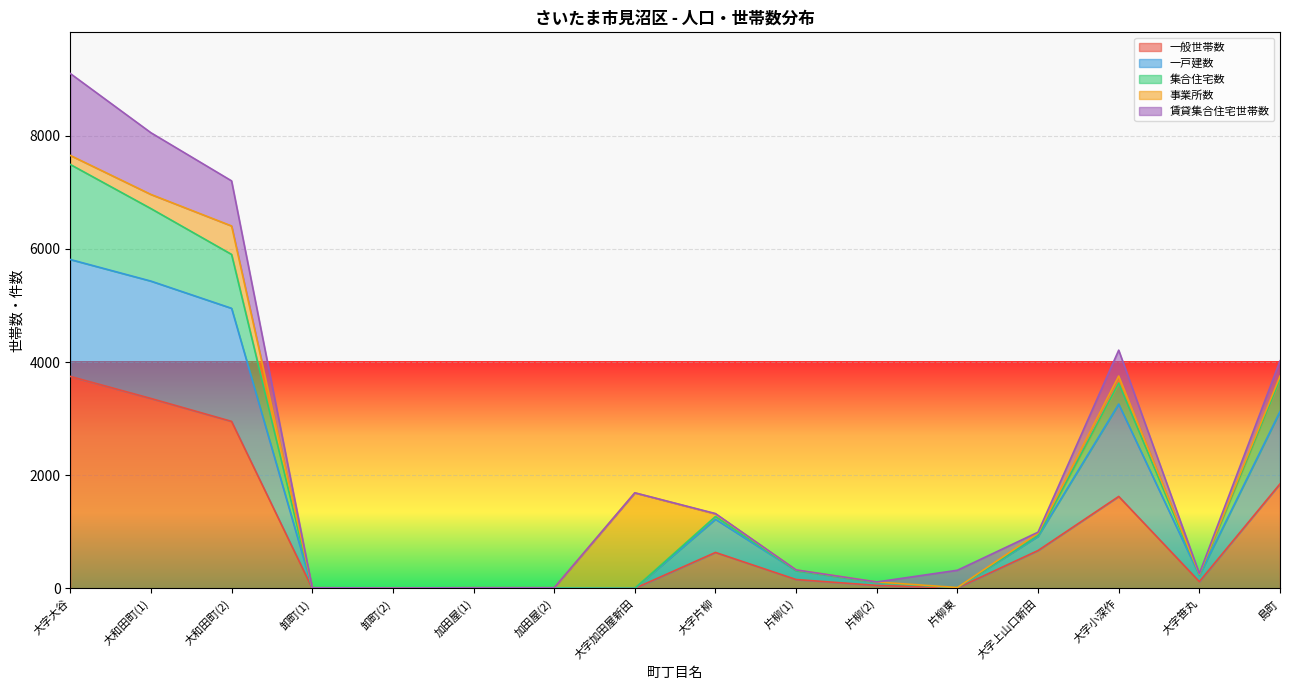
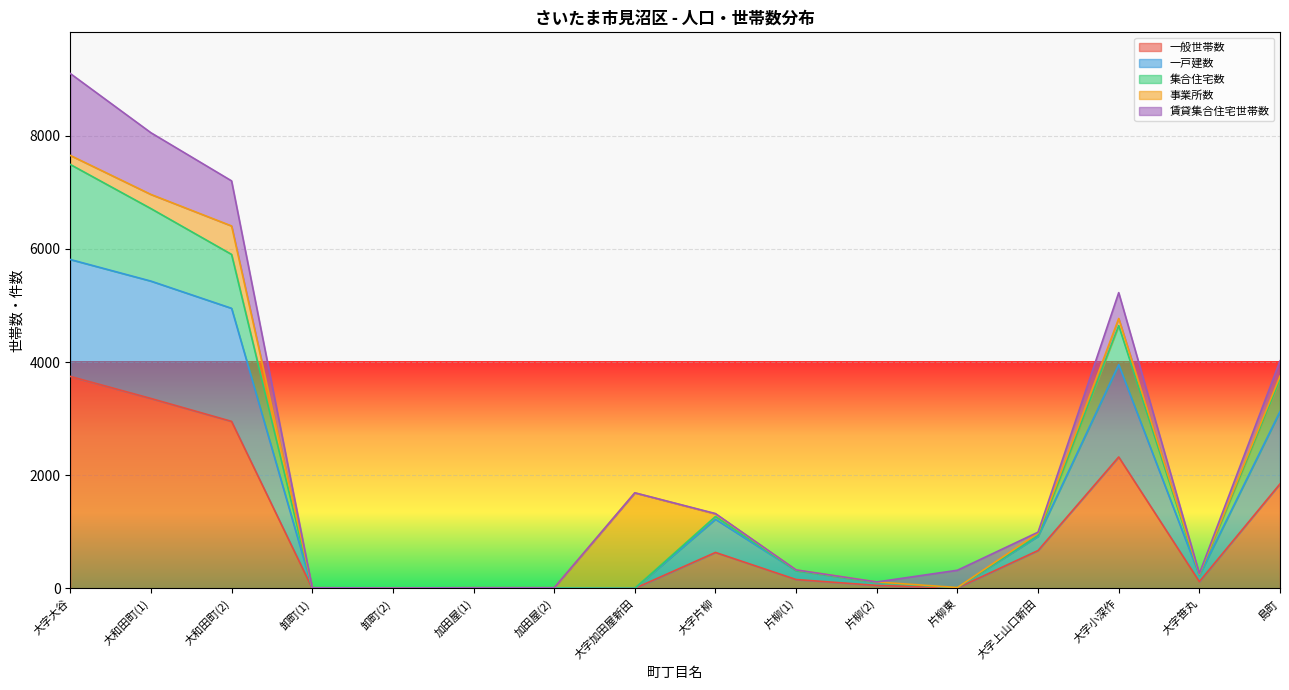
  {
    "一般世帯数": {
      "大字大谷": 3700,
      "大和田町(1)": 3400,
      "大和田町(2)": 3000,
      "大字片柳": 600,
      "片柳(1)": 200,
      "片柳(2)": 100,
      "大字上山口新田": 700,
-     "大字小深作": 1600,
+     "大字小深作": 2300,
      "大字笹丸": 100,
      "島町": 1800
    },
    "一戸建数": {
      "大字大谷": 2100,
      "大和田町(1)": 2100,
      "大和田町(2)": 2000,
      "大字片柳": 600,
      "大字小深作": 1600,
      "島町": 1300
    },
    "集合住宅数": {
      "大字大谷": 1700,
      "大和田町(1)": 1300,
      "大和田町(2)": 1000,
      "大字片柳": 0,
-     "大字小深作": 400,
+     "大字小深作": 700,
      "島町": 600
    },
    "事業所数": {
      "大字大谷": 200,
      "大和田町(1)": 300,
      "大和田町(2)": 500,
      "大字小深作": 100,
      "島町": 100
    },
    "賃貸集合住宅世帯数": {
      "大字大谷": 1400,
      "大和田町(1)": 1100,
      "大和田町(2)": 800,
      "片柳東": 300,
      "大字小深作": 500,
      "島町": 300
    }
  }
